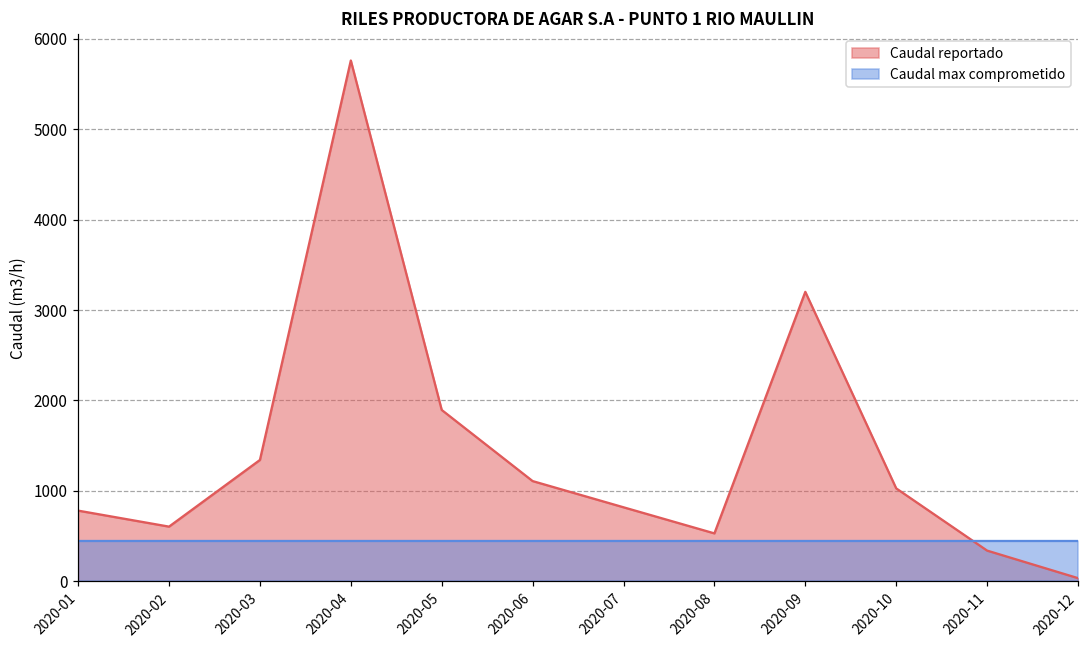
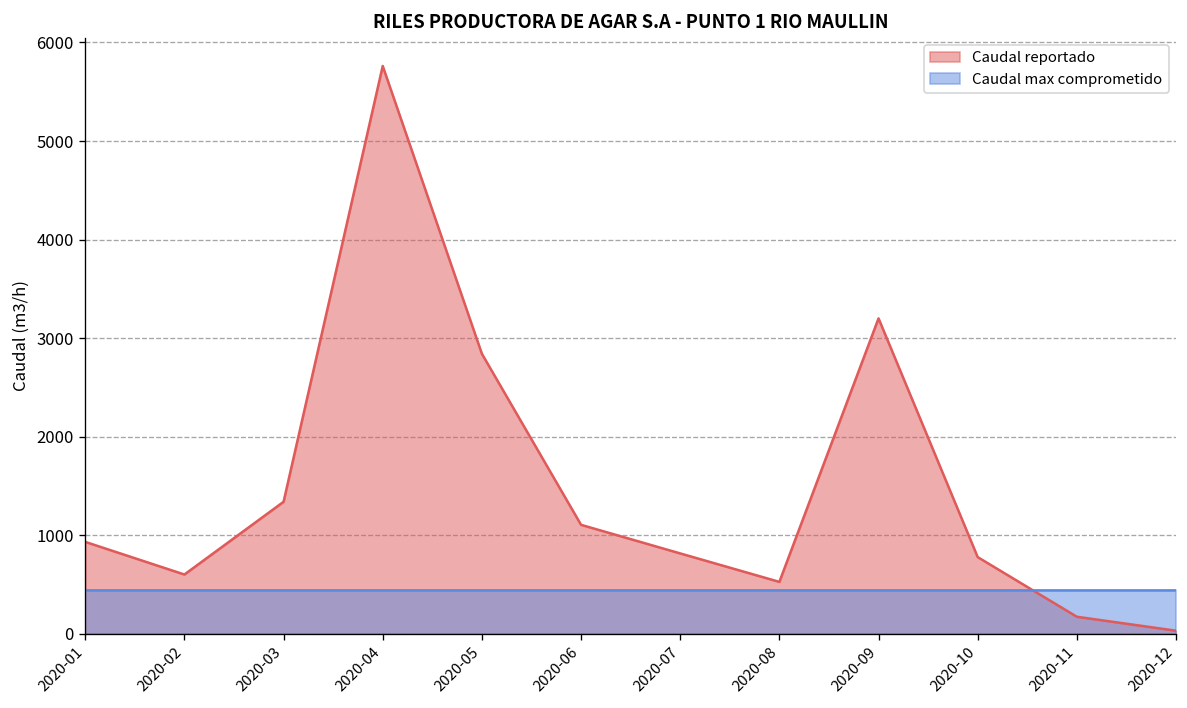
  {
    "Caudal reportado": {
-     "2020-01": 800,
+     "2020-01": 900,
      "2020-02": 600,
      "2020-03": 1300,
      "2020-04": 5800,
-     "2020-05": 1900,
+     "2020-05": 2800,
      "2020-06": 1100,
      "2020-07": 800,
      "2020-08": 500,
      "2020-09": 3200,
-     "2020-10": 1000,
-     "2020-11": 300,
+     "2020-10": 800,
+     "2020-11": 200,
      "2020-12": 0
    },
    "Caudal max comprometido": {
      "2020-01": 400,
      "2020-02": 400,
      "2020-03": 400,
      "2020-04": 400,
      "2020-05": 400,
      "2020-06": 400,
      "2020-07": 400,
      "2020-08": 400,
      "2020-09": 400,
      "2020-10": 400,
      "2020-11": 400,
      "2020-12": 400
    }
  }
